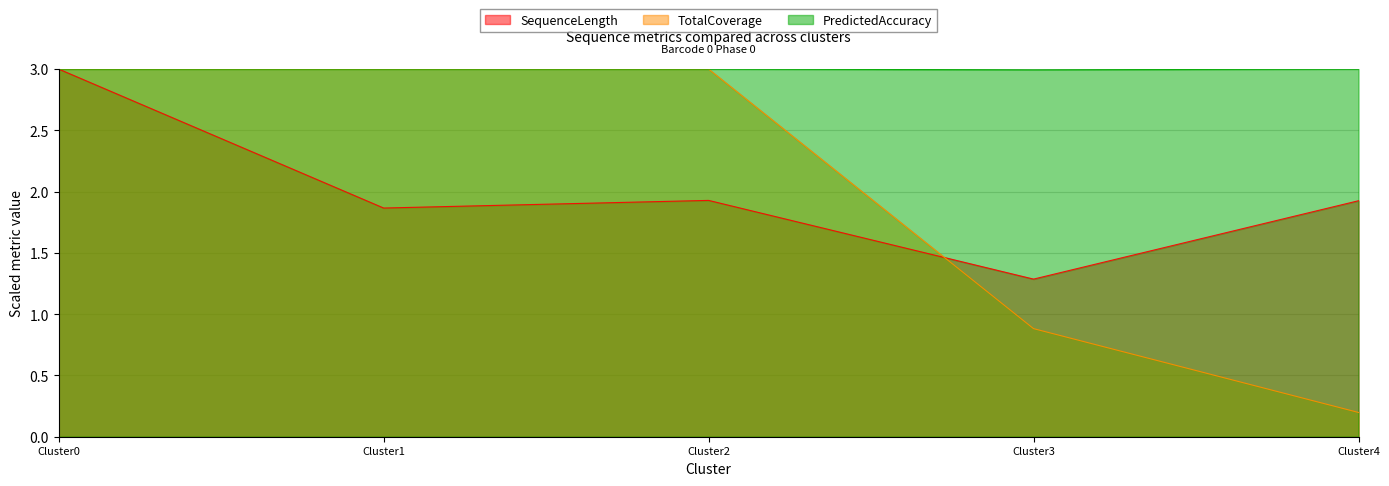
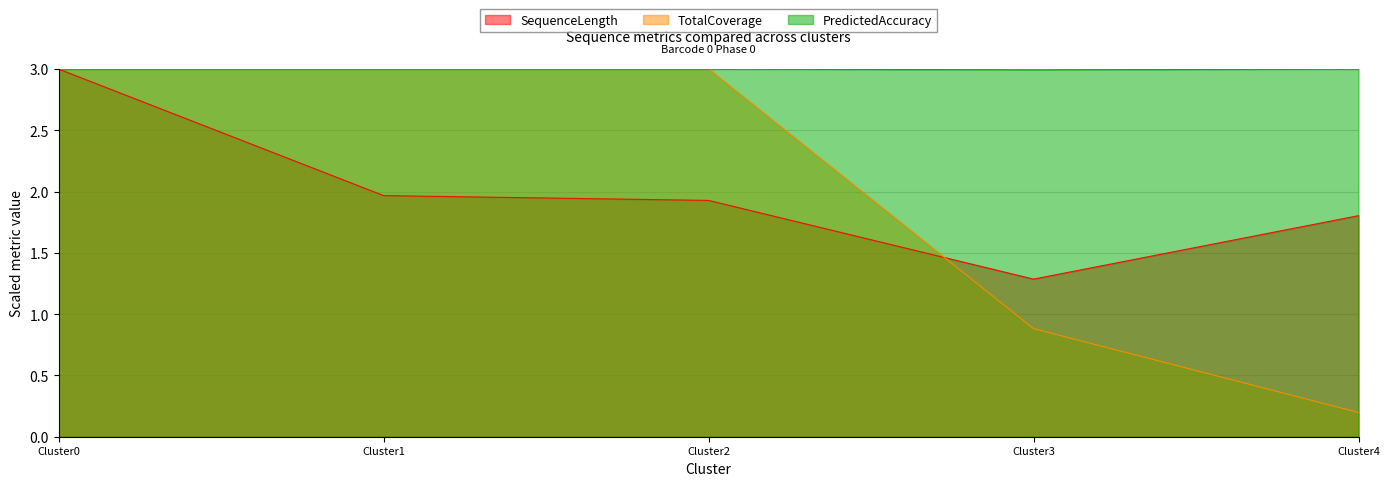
  {
    "SequenceLength": {
-     "Cluster1": 1.87,
+     "Cluster1": 1.97,
      "Cluster2": 1.93,
      "Cluster3": 1.29,
-     "Cluster4": 1.93
+     "Cluster4": 1.80
    },
    "TotalCoverage": {
      "Cluster3": 0.88,
      "Cluster4": 0.20
    },
    "PredictedAccuracy": {
      "Cluster3": 2.99,
      "Cluster4": 3.00
    }
  }
